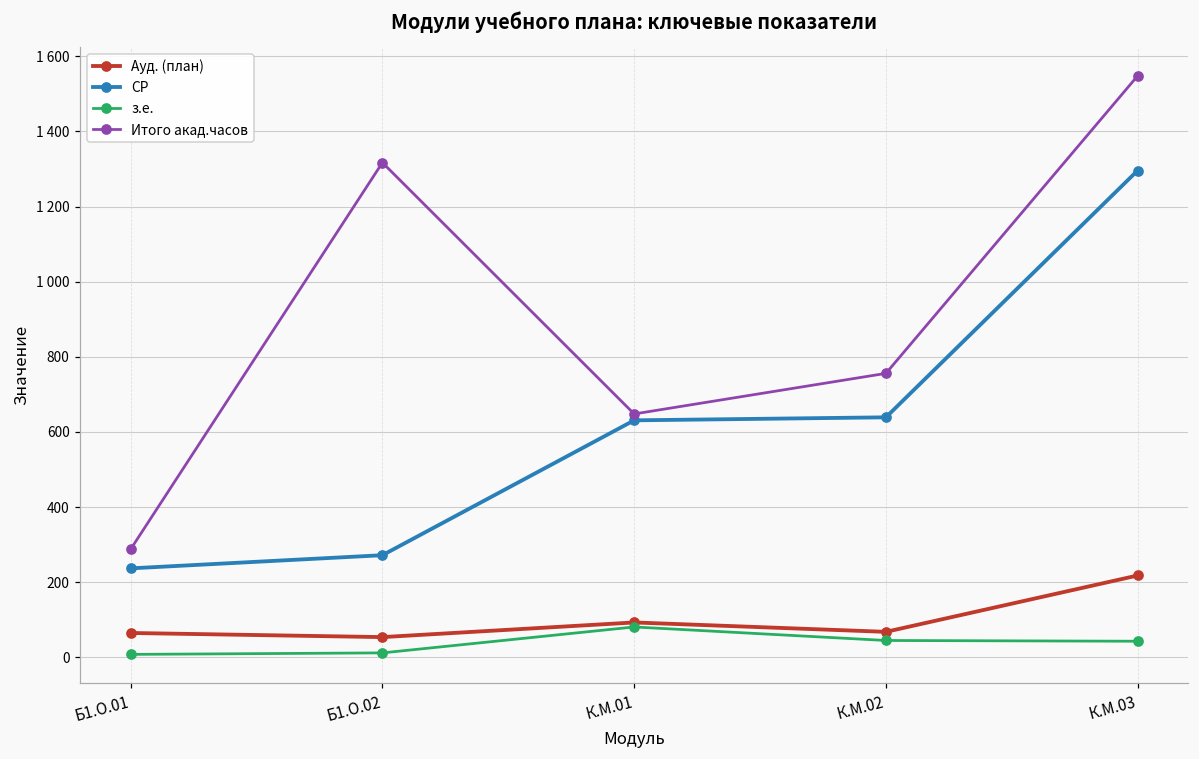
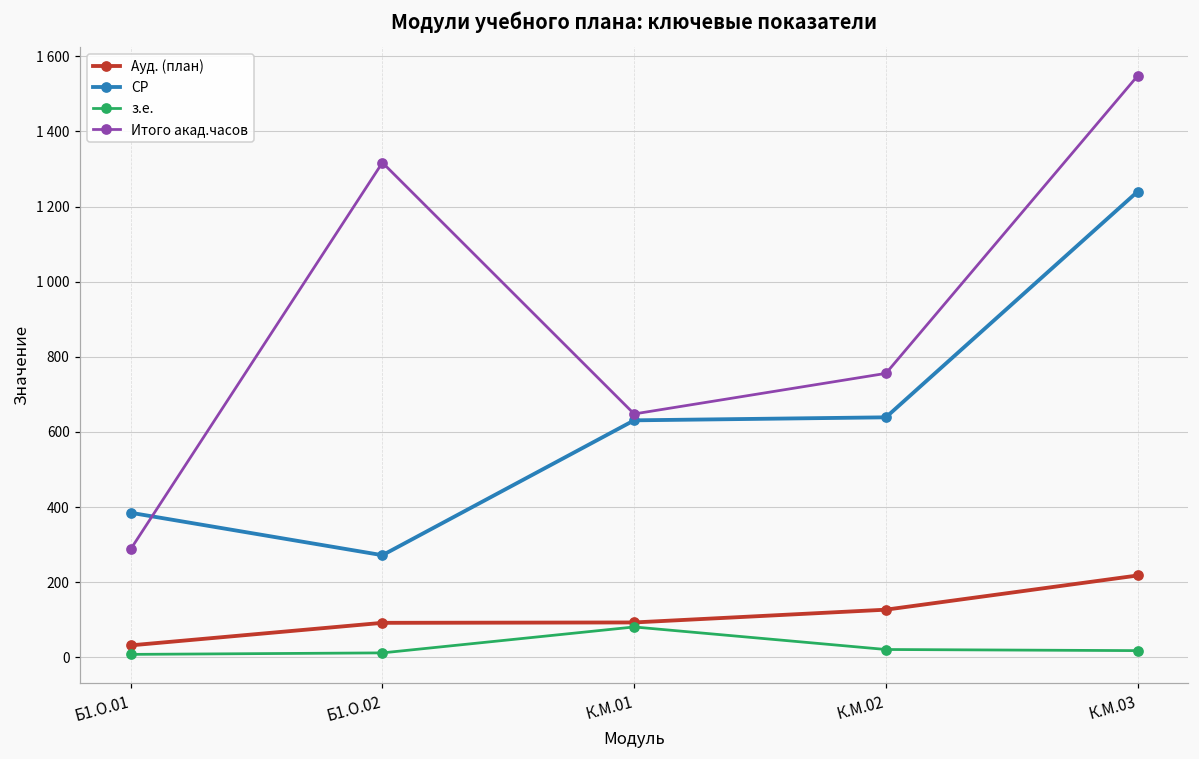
  {
    "Ауд. (план)": {
-     "Б1.О.01": 70,
-     "Б1.О.02": 50,
+     "Б1.О.01": 30,
+     "Б1.О.02": 90,
      "К.М.01": 90,
-     "К.М.02": 70,
+     "К.М.02": 130,
      "К.М.03": 220
    },
    "СР": {
-     "Б1.О.01": 240,
+     "Б1.О.01": 390,
      "Б1.О.02": 270,
      "К.М.01": 630,
      "К.М.02": 640,
-     "К.М.03": 1300
+     "К.М.03": 1240
    },
    "з.е.": {
      "Б1.О.01": 10,
      "Б1.О.02": 10,
      "К.М.01": 80,
-     "К.М.02": 50,
-     "К.М.03": 40
+     "К.М.02": 20,
+     "К.М.03": 20
    },
    "Итого акад.часов": {
      "Б1.О.01": 290,
      "Б1.О.02": 1320,
      "К.М.01": 650,
      "К.М.02": 760,
      "К.М.03": 1550
    }
  }
